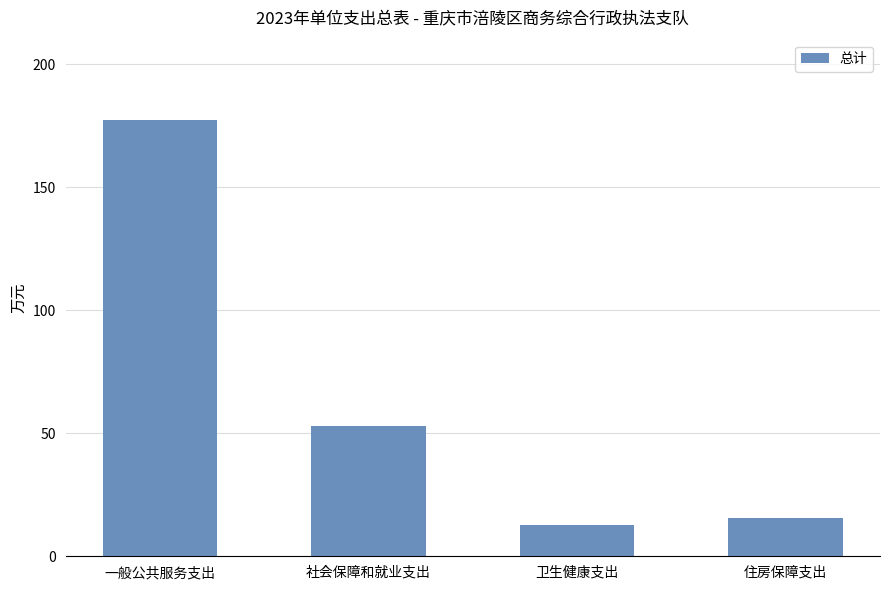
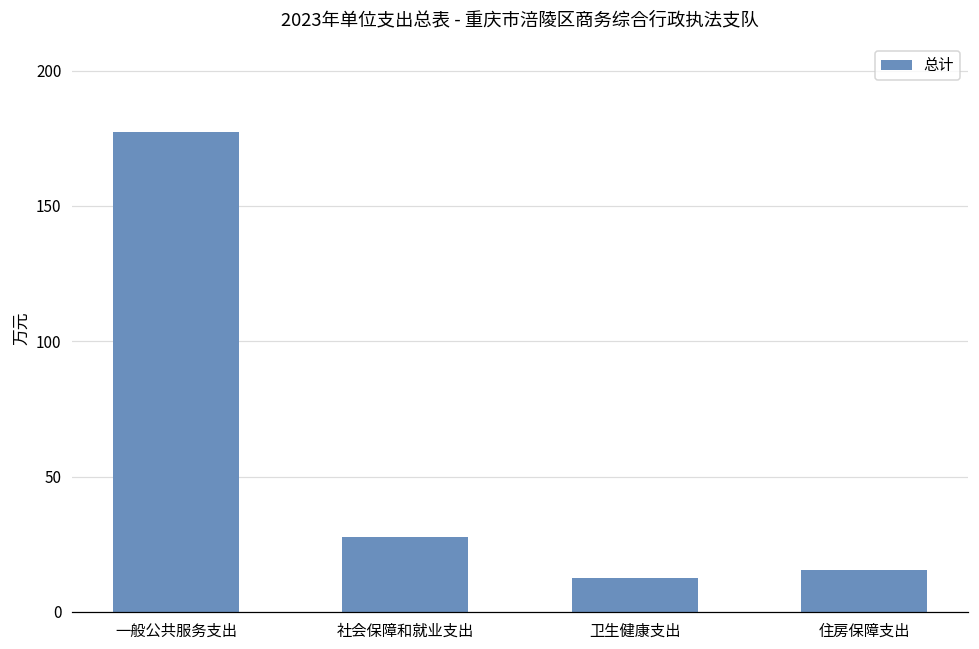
  {
    "一般公共服务支出": 177,
-   "社会保障和就业支出": 53,
+   "社会保障和就业支出": 28,
    "卫生健康支出": 13,
    "住房保障支出": 16
  }
